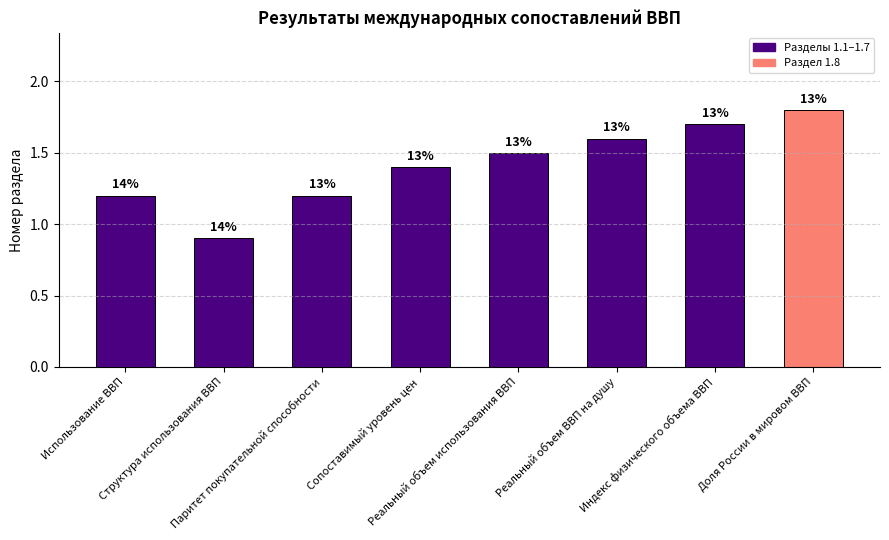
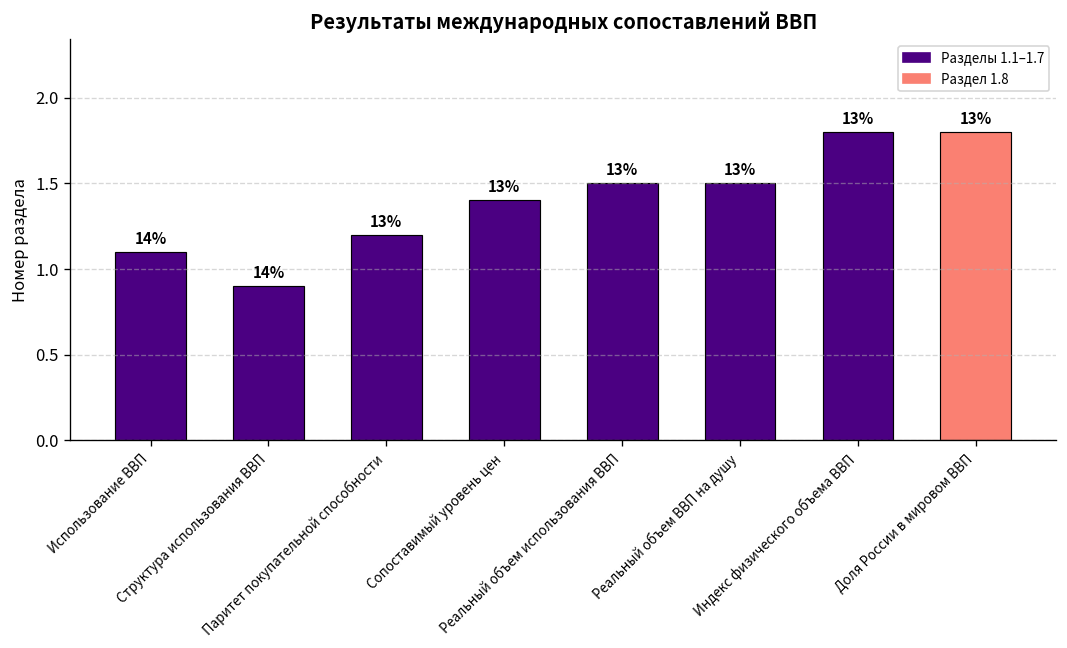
  {
-   "Использование ВВП": 1.2,
-   "Реальный объем ВВП на душу": 1.6,
-   "Индекс физического объема ВВП": 1.7
+   "Использование ВВП": 1.1,
+   "Реальный объем ВВП на душу": 1.5,
+   "Индекс физического объема ВВП": 1.8
  }
